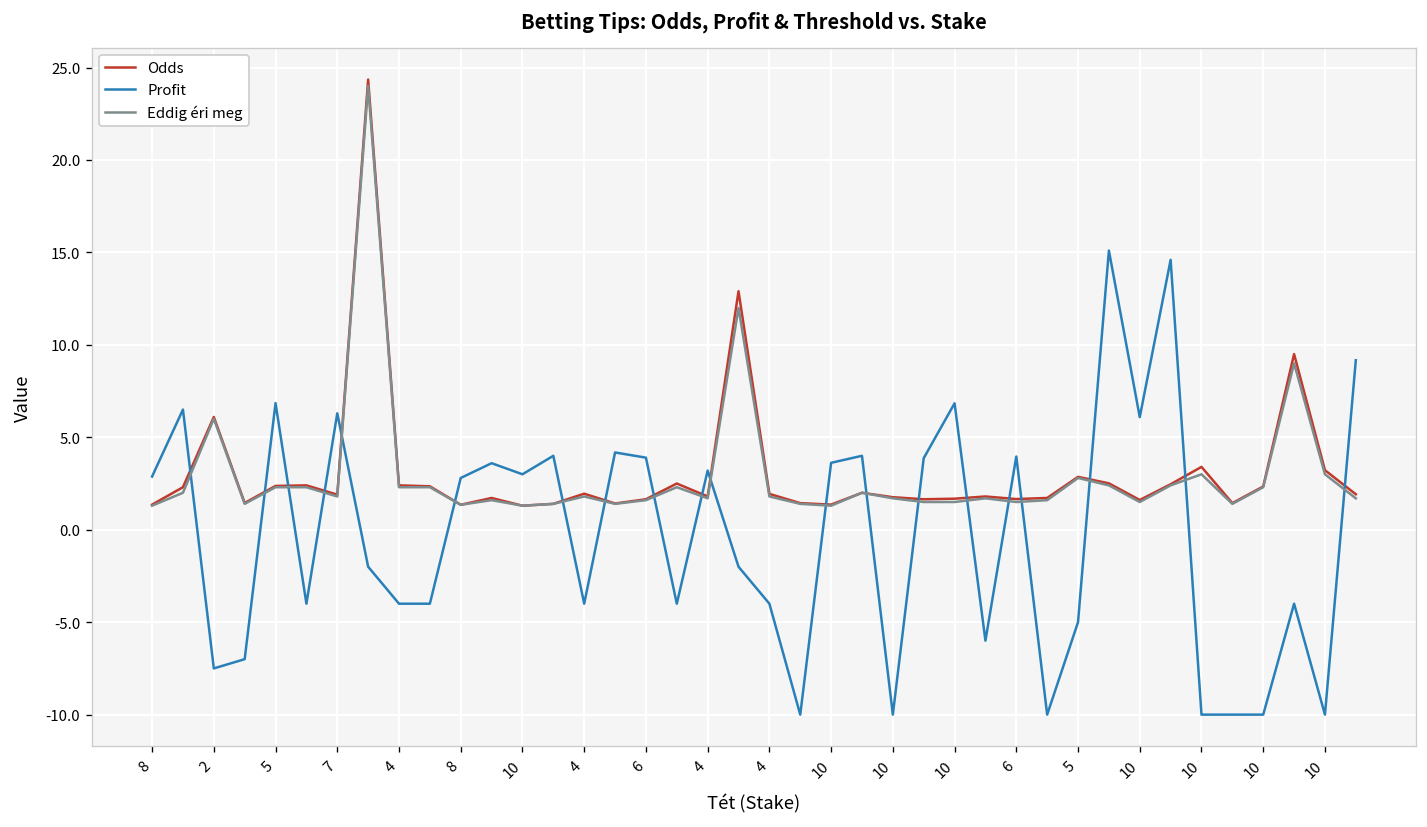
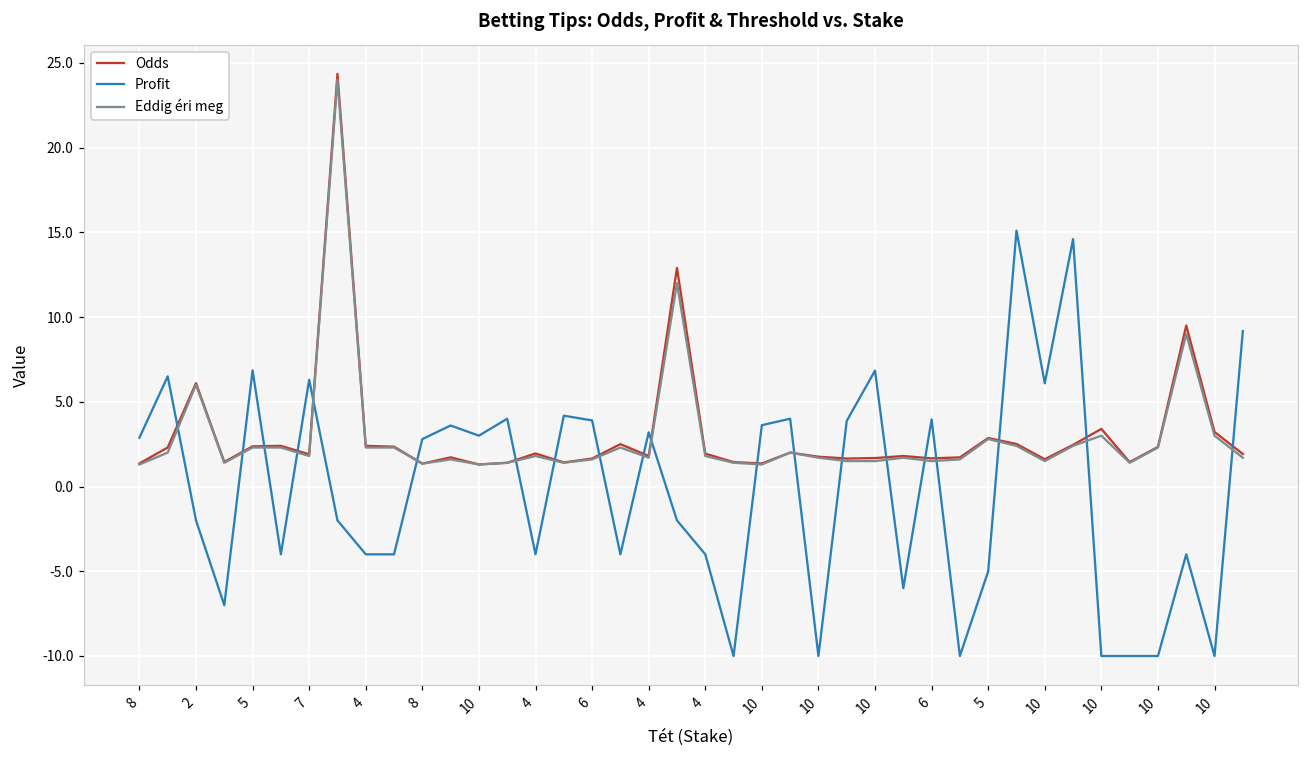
  {
    "Profit": {
-     "2": -7.5
+     "2": -2.0
    }
  }
